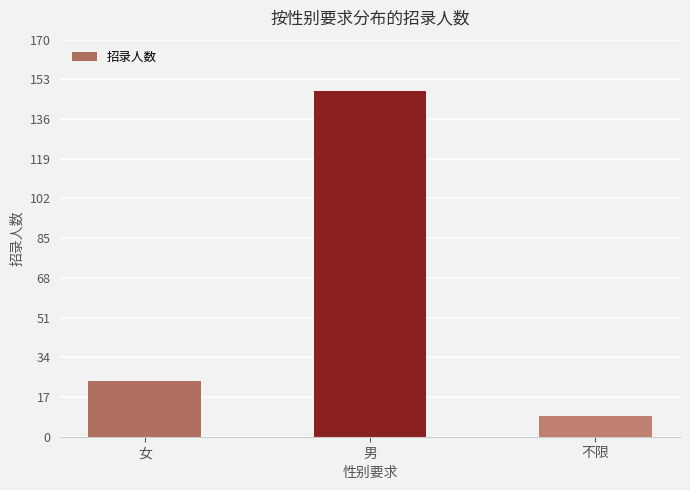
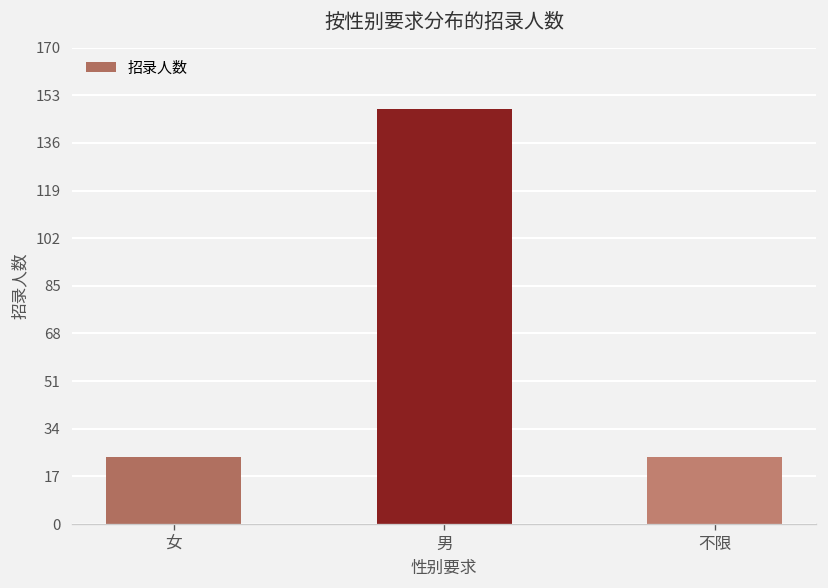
  {
    "女": 24,
    "男": 148,
-   "不限": 9
+   "不限": 24
  }
